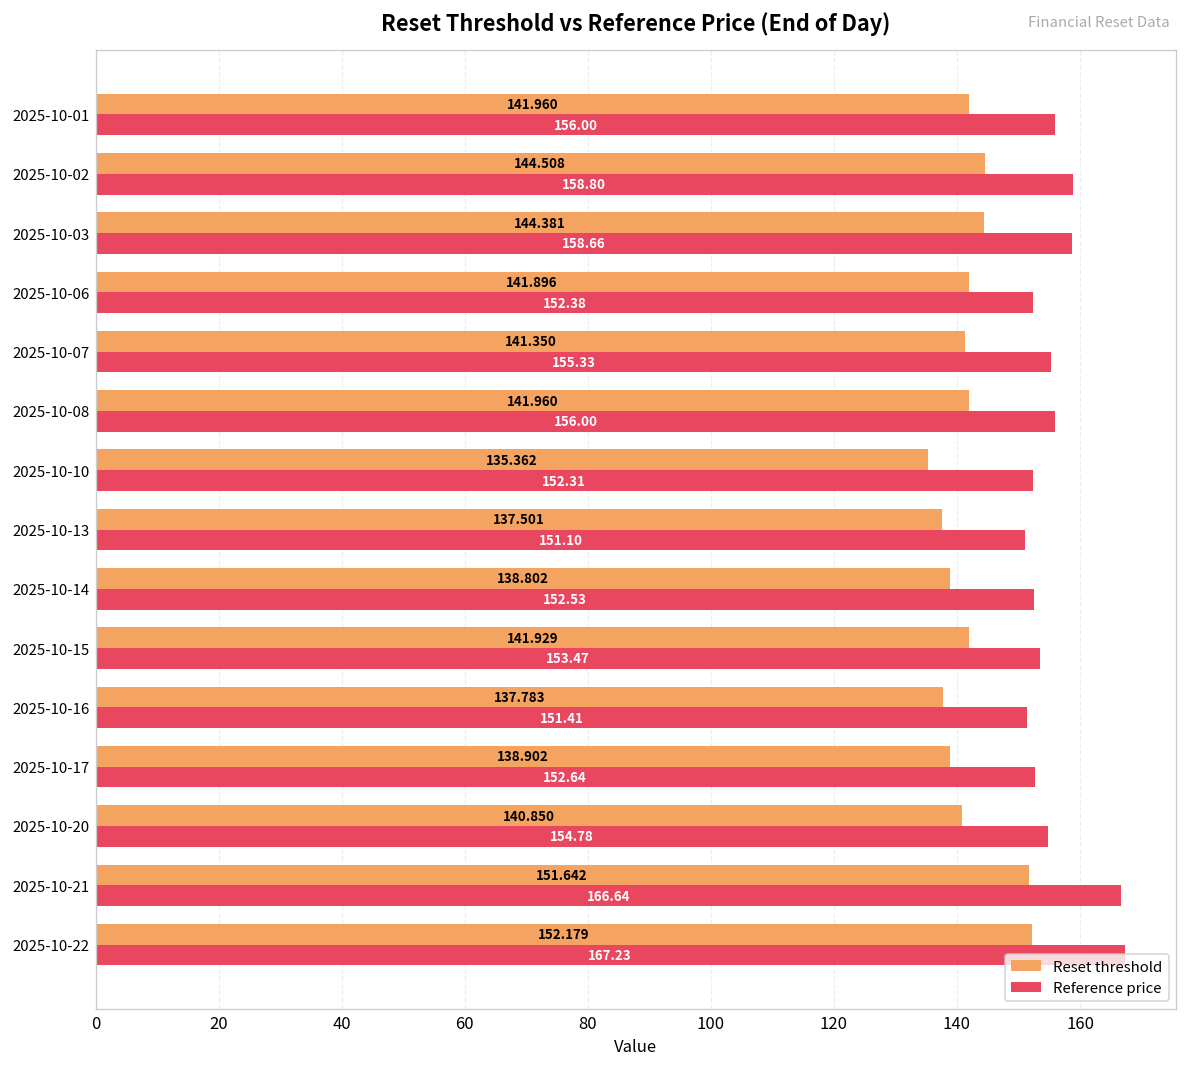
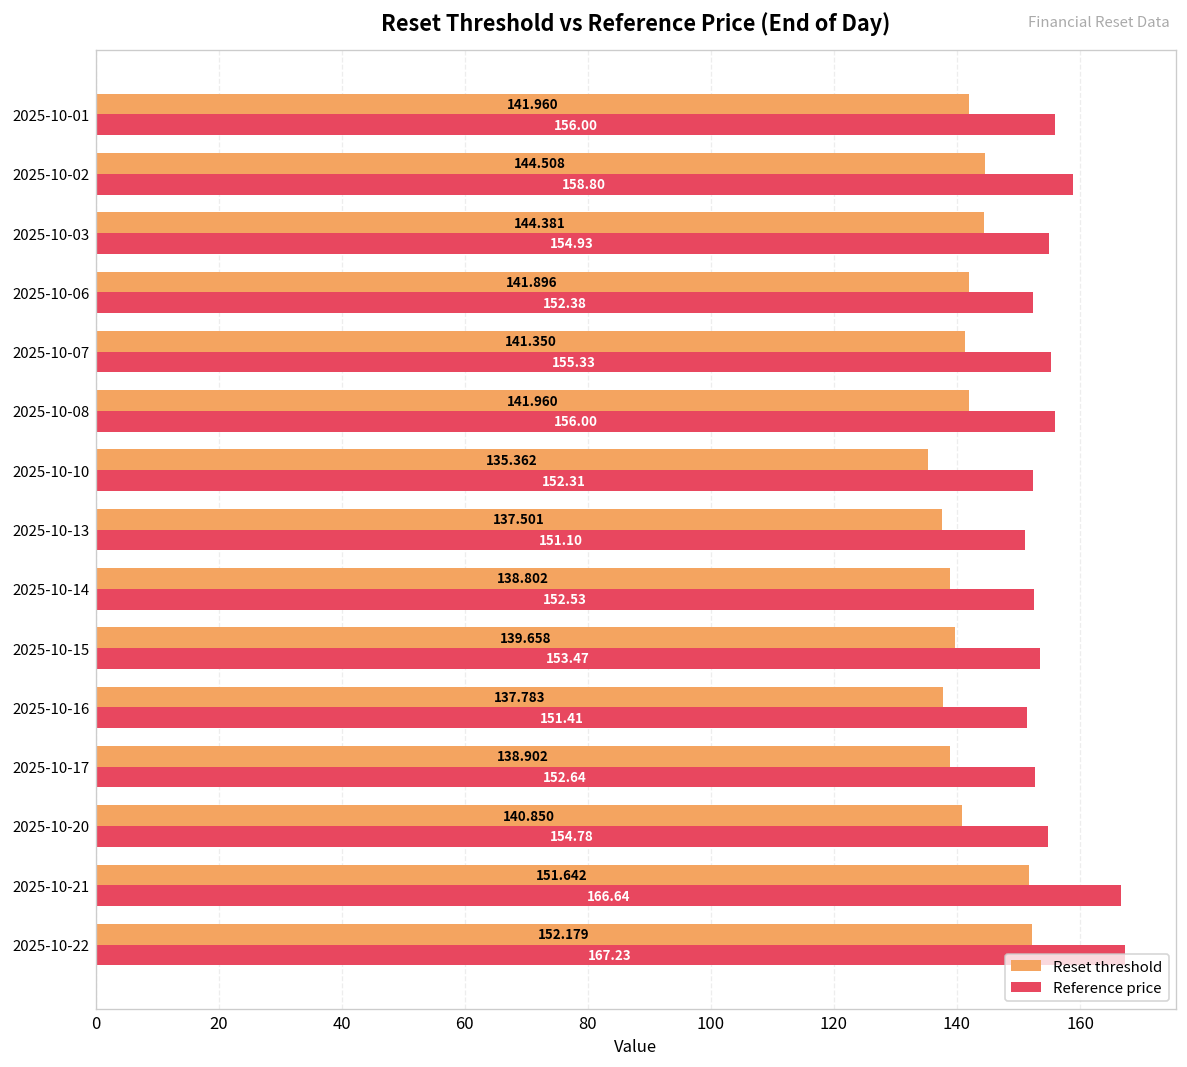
  {
    "Reset threshold": {
      "2025-10-01": 141.960,
      "2025-10-02": 144.508,
      "2025-10-03": 144.381,
      "2025-10-06": 141.896,
      "2025-10-07": 141.350,
      "2025-10-08": 141.960,
      "2025-10-10": 135.362,
      "2025-10-13": 137.501,
      "2025-10-14": 138.802,
-     "2025-10-15": 141.929,
+     "2025-10-15": 139.658,
      "2025-10-16": 137.783,
      "2025-10-17": 138.902,
      "2025-10-20": 140.850,
      "2025-10-21": 151.642,
      "2025-10-22": 152.179
    },
    "Reference price": {
      "2025-10-01": 156.00,
      "2025-10-02": 158.80,
-     "2025-10-03": 158.66,
+     "2025-10-03": 154.93,
      "2025-10-06": 152.38,
      "2025-10-07": 155.33,
      "2025-10-08": 156.00,
      "2025-10-10": 152.31,
      "2025-10-13": 151.10,
      "2025-10-14": 152.53,
      "2025-10-15": 153.47,
      "2025-10-16": 151.41,
      "2025-10-17": 152.64,
      "2025-10-20": 154.78,
      "2025-10-21": 166.64
    }
  }
